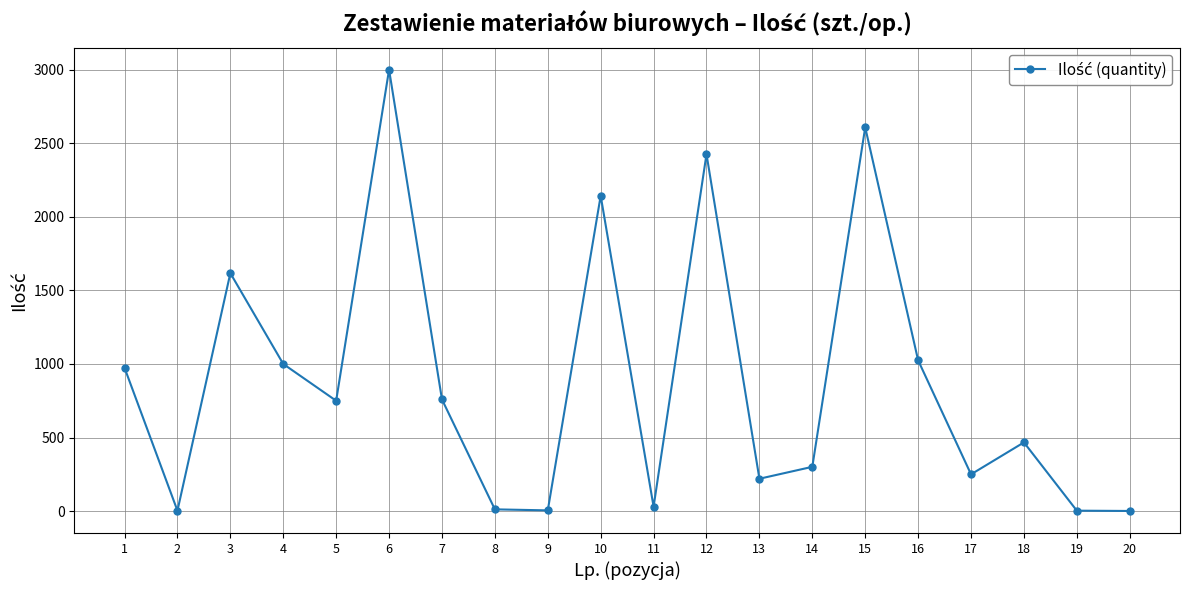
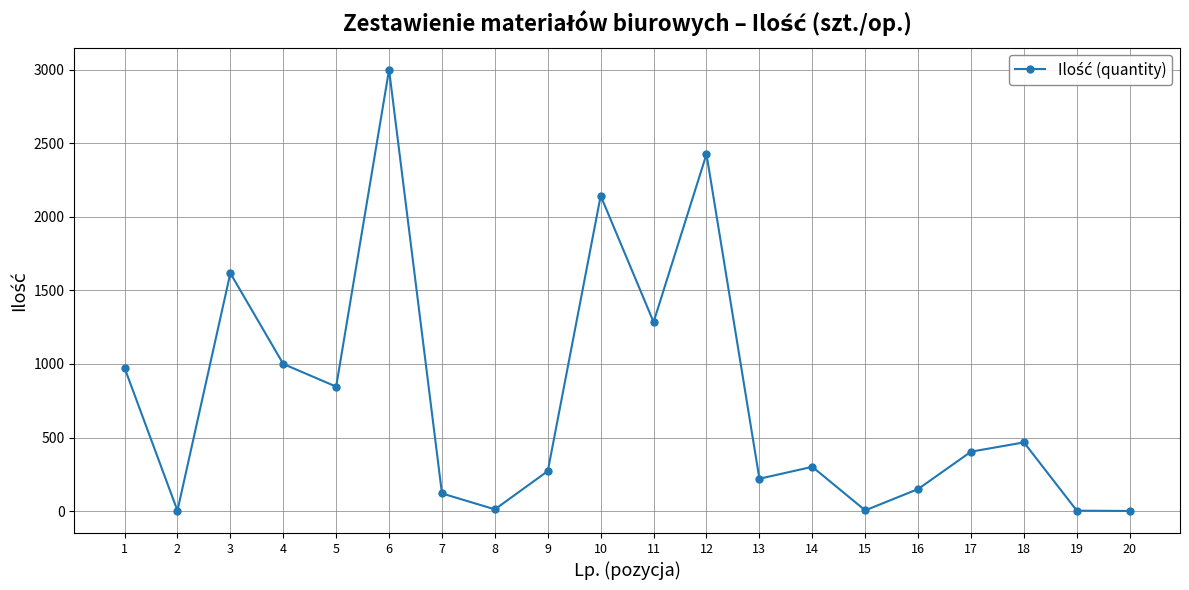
  {
    "1": 970,
    "2": 0,
    "3": 1620,
    "4": 1000,
-   "5": 750,
+   "5": 850,
    "6": 3000,
-   "7": 760,
+   "7": 120,
    "8": 10,
-   "9": 10,
+   "9": 270,
    "10": 2140,
-   "11": 30,
+   "11": 1290,
    "12": 2430,
    "13": 220,
    "14": 300,
-   "15": 2610,
-   "16": 1030,
-   "17": 250,
+   "15": 10,
+   "16": 150,
+   "17": 400,
    "18": 470,
    "19": 0,
    "20": 0
  }
